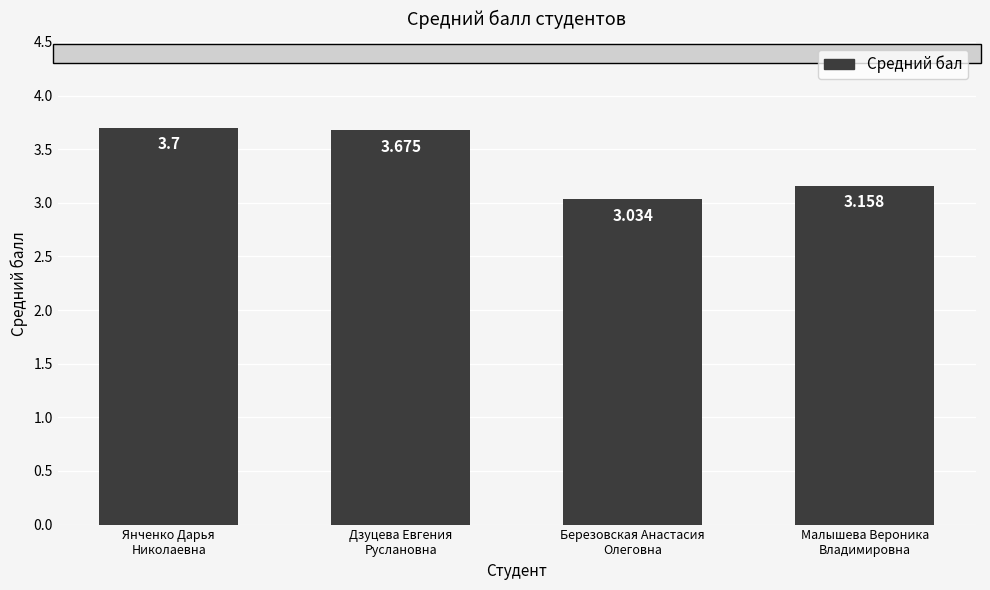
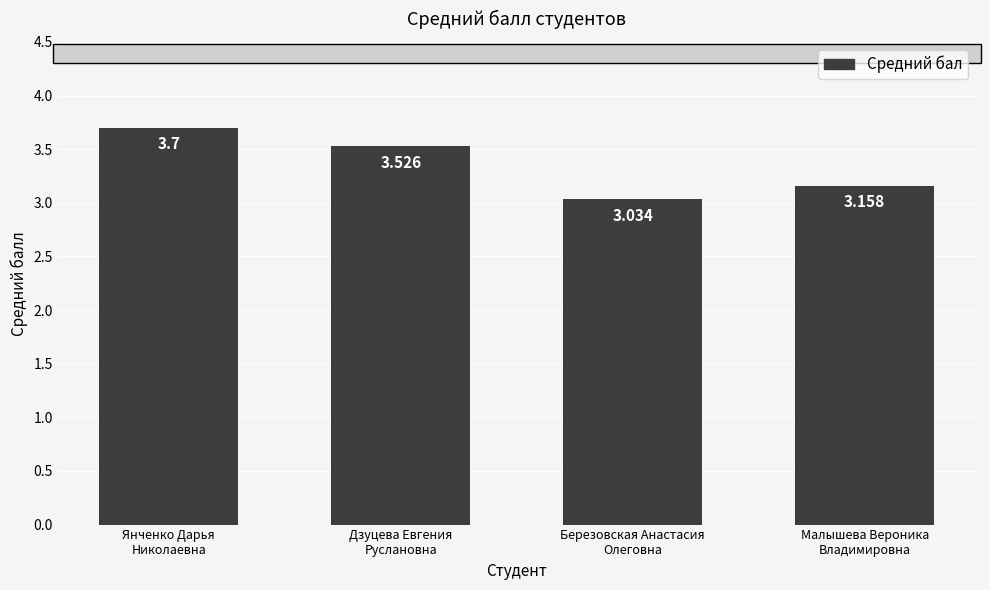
  {
    "Янченко Дарья Николаевна": 3.7,
-   "Дзуцева Евгения Руслановна": 3.675,
+   "Дзуцева Евгения Руслановна": 3.526,
    "Березовская Анастасия Олеговна": 3.034,
    "Малышева Вероника Владимировна": 3.158
  }
